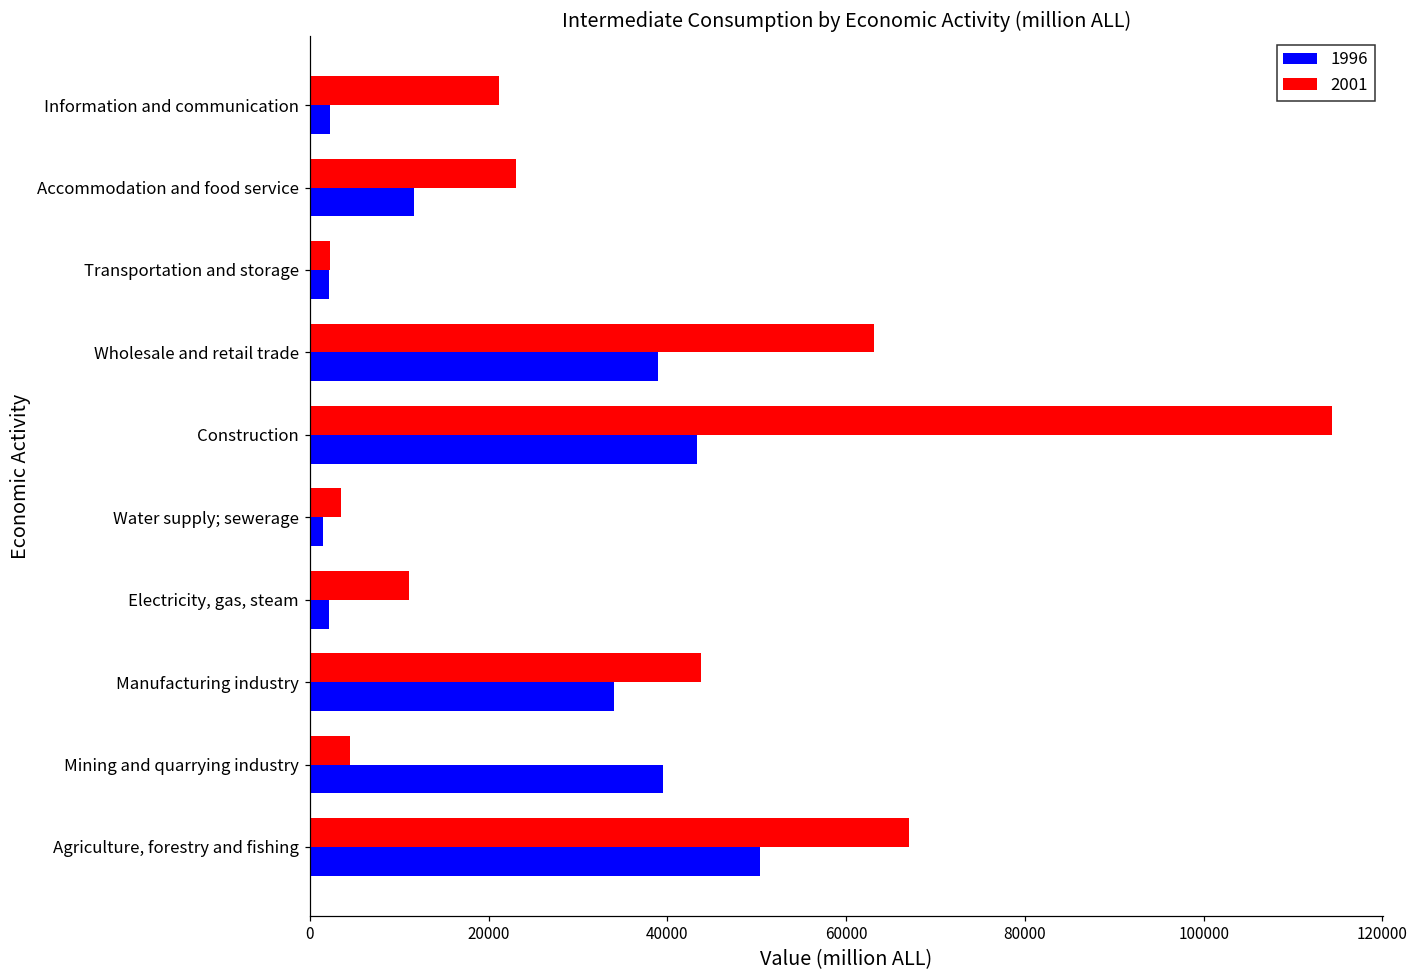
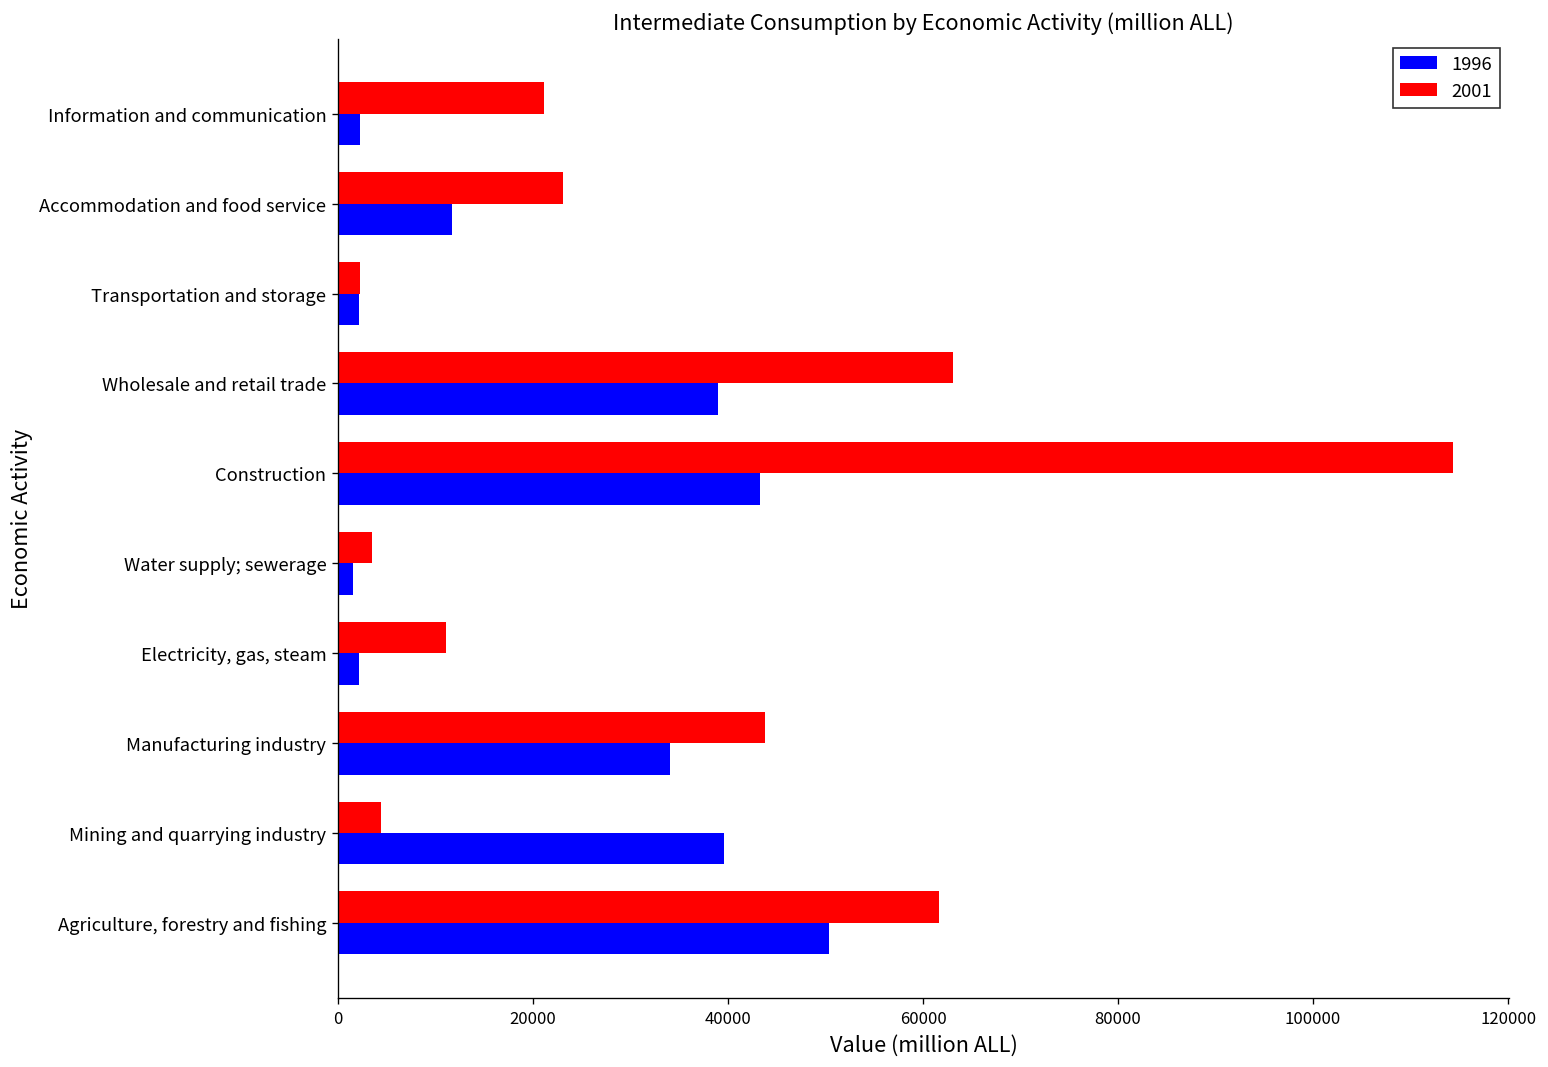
  {
    "1996": {
      "Information and communication": 2000,
      "Accommodation and food service": 12000,
      "Transportation and storage": 2000,
      "Wholesale and retail trade": 39000,
      "Construction": 43000,
      "Water supply; sewerage": 2000,
      "Electricity, gas, steam": 2000,
      "Manufacturing industry": 34000,
      "Mining and quarrying industry": 40000,
      "Agriculture, forestry and fishing": 50000
    },
    "2001": {
      "Information and communication": 21000,
      "Accommodation and food service": 23000,
      "Transportation and storage": 2000,
      "Wholesale and retail trade": 63000,
      "Construction": 114000,
      "Water supply; sewerage": 3000,
      "Electricity, gas, steam": 11000,
      "Manufacturing industry": 44000,
      "Mining and quarrying industry": 4000,
-     "Agriculture, forestry and fishing": 67000
+     "Agriculture, forestry and fishing": 62000
    }
  }
